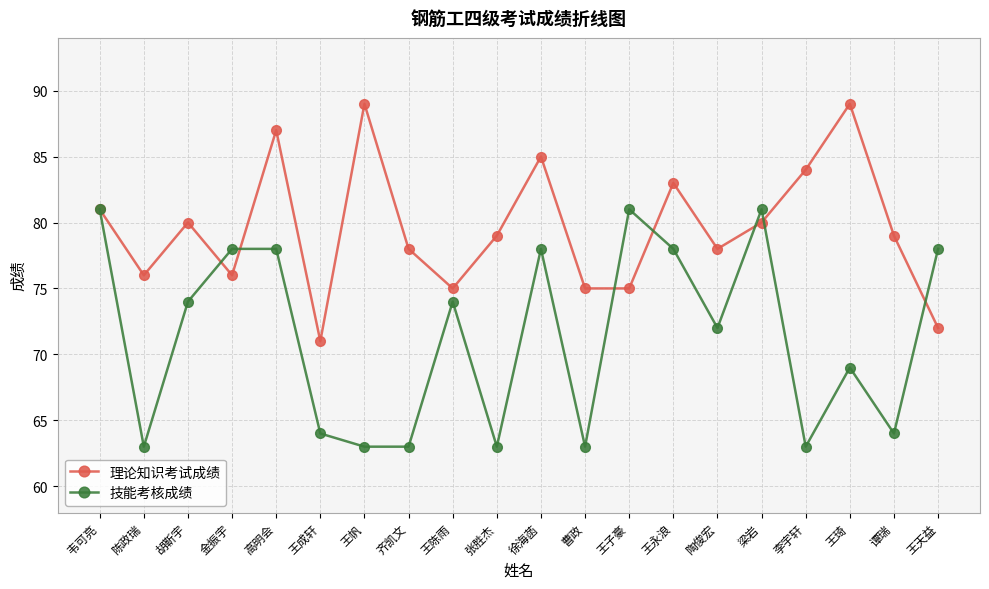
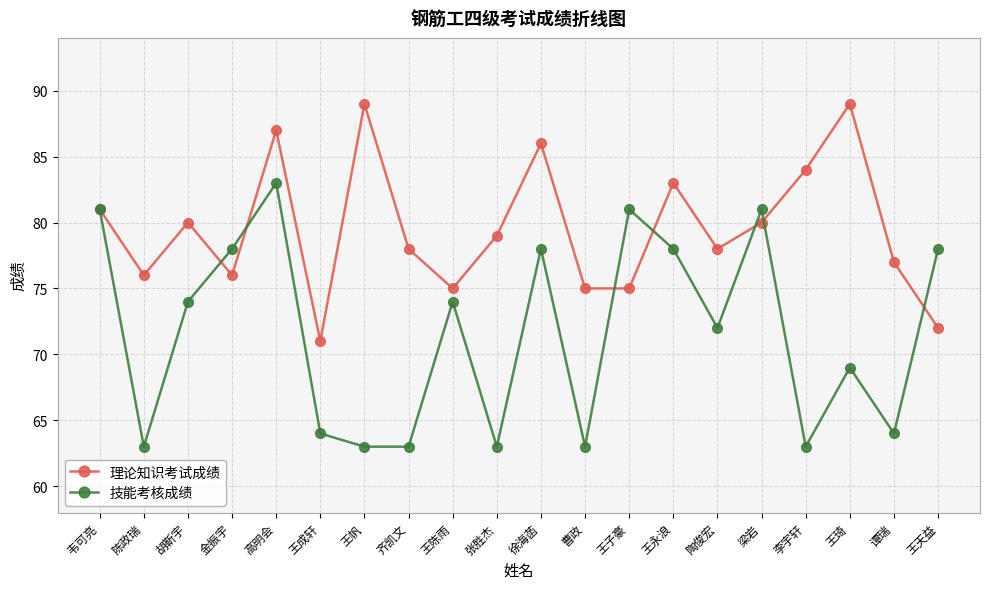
  {
    "理论知识考试成绩": {
      "陈政瑞": 76,
      "胡靳宇": 80,
      "金振宇": 76,
      "高明会": 87,
      "王成轩": 71,
      "王帆": 89,
      "齐凯文": 78,
      "王陈雨": 75,
      "张胜杰": 79,
-     "徐海菡": 85,
+     "徐海菡": 86,
      "曹政": 75,
      "王子豪": 75,
      "王永浪": 83,
      "陶俊宏": 78,
      "梁岩": 80,
      "李宇轩": 84,
      "王琦": 89,
-     "谭瑞": 79,
+     "谭瑞": 77,
      "王天益": 72
    },
    "技能考核成绩": {
      "陈政瑞": 63,
      "胡靳宇": 74,
      "金振宇": 78,
-     "高明会": 78,
+     "高明会": 83,
      "王成轩": 64,
      "王帆": 63,
      "齐凯文": 63,
      "王陈雨": 74,
      "张胜杰": 63,
      "徐海菡": 78,
      "曹政": 63,
      "王子豪": 81,
      "王永浪": 78,
      "陶俊宏": 72,
      "梁岩": 81,
      "李宇轩": 63,
      "王琦": 69,
      "谭瑞": 64,
      "王天益": 78
    }
  }
